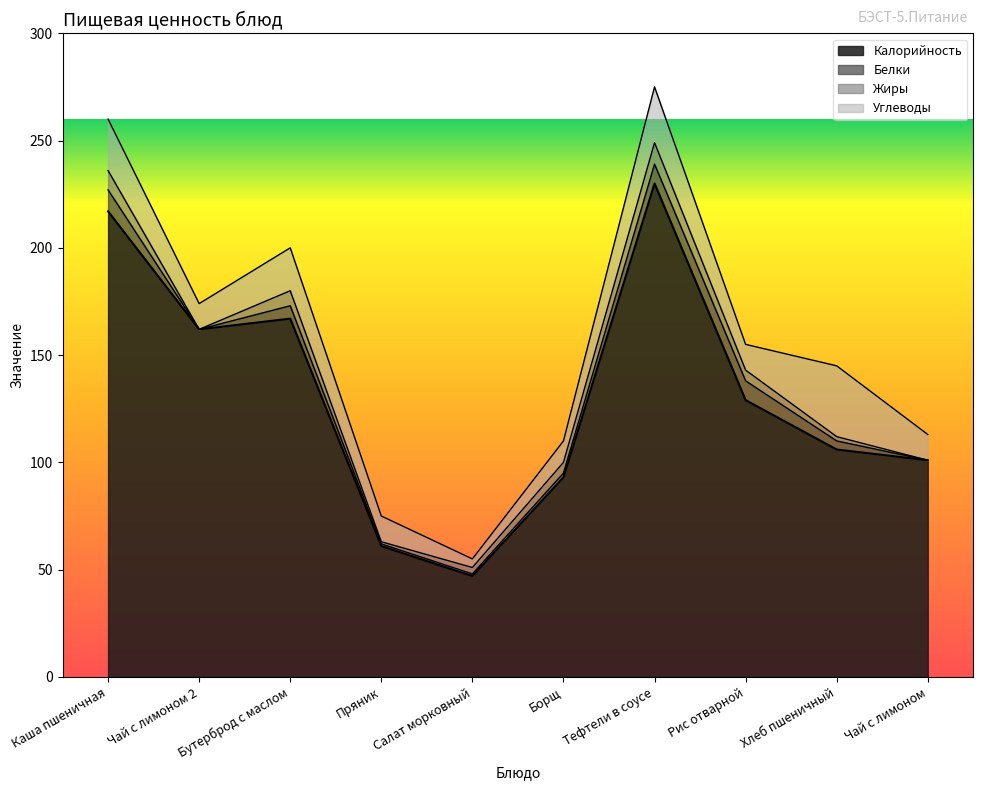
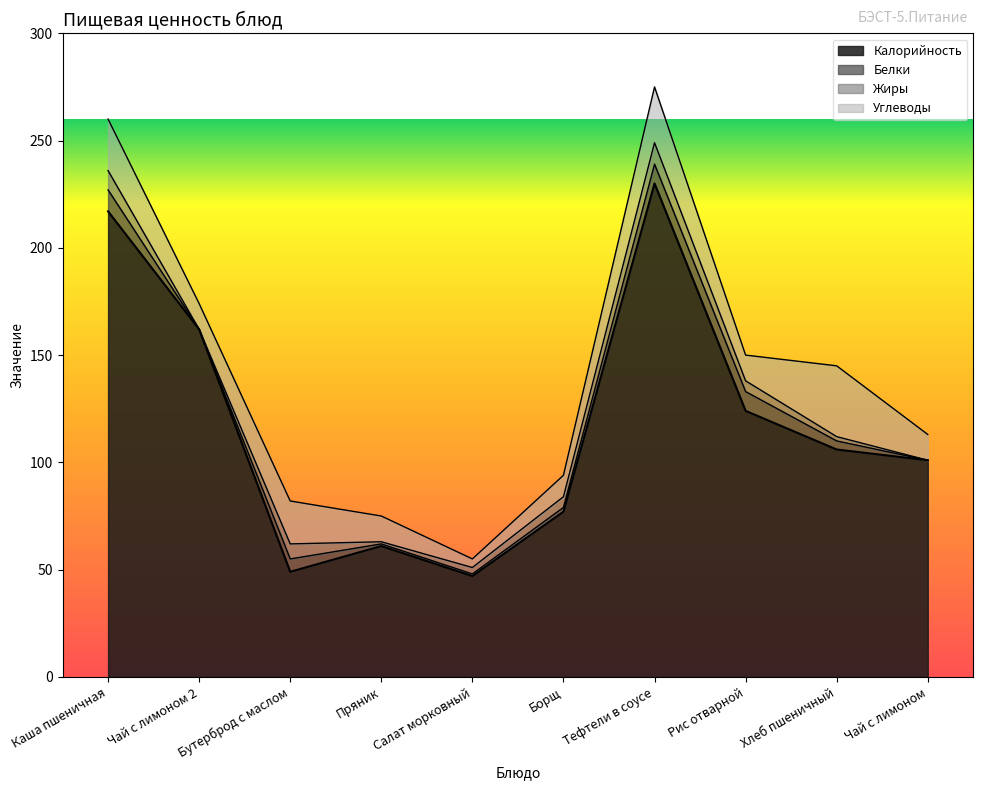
  {
    "Калорийность": {
      "Каша пшеничная": 217,
-     "Бутерброд с маслом": 167,
-     "Борщ": 93,
+     "Бутерброд с маслом": 49,
+     "Борщ": 77,
      "Тефтели в соусе": 230,
-     "Рис отварной": 129,
+     "Рис отварной": 124,
      "Хлеб пшеничный": 106
    }
  }
